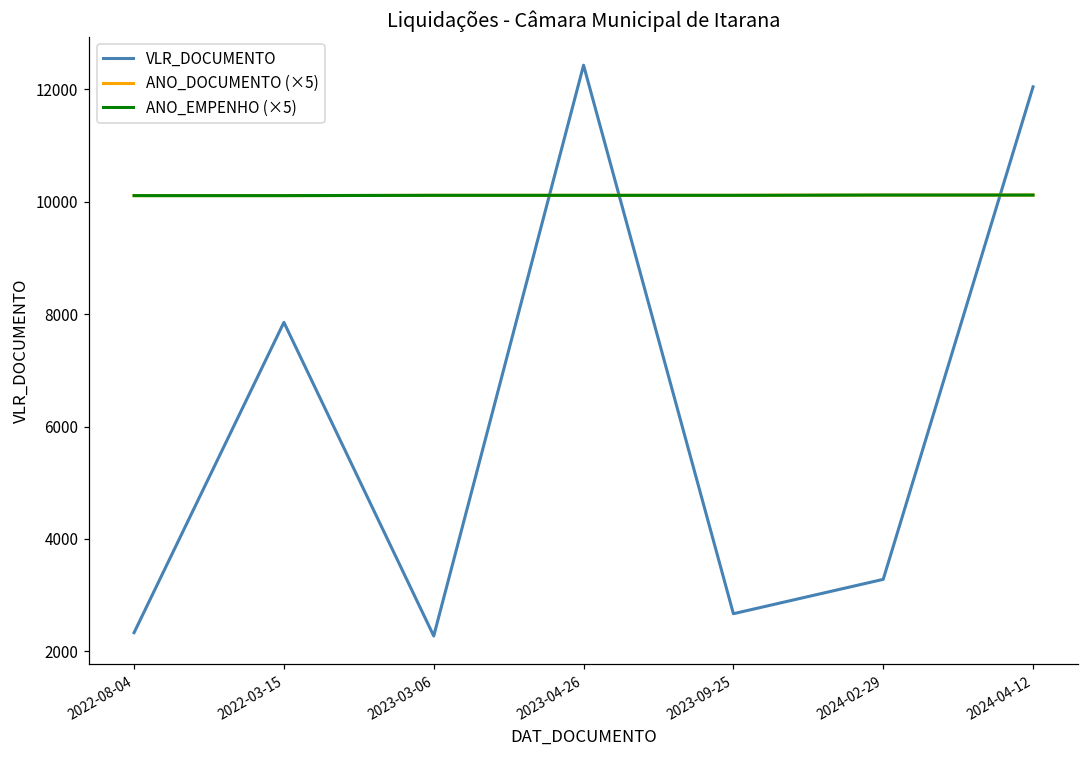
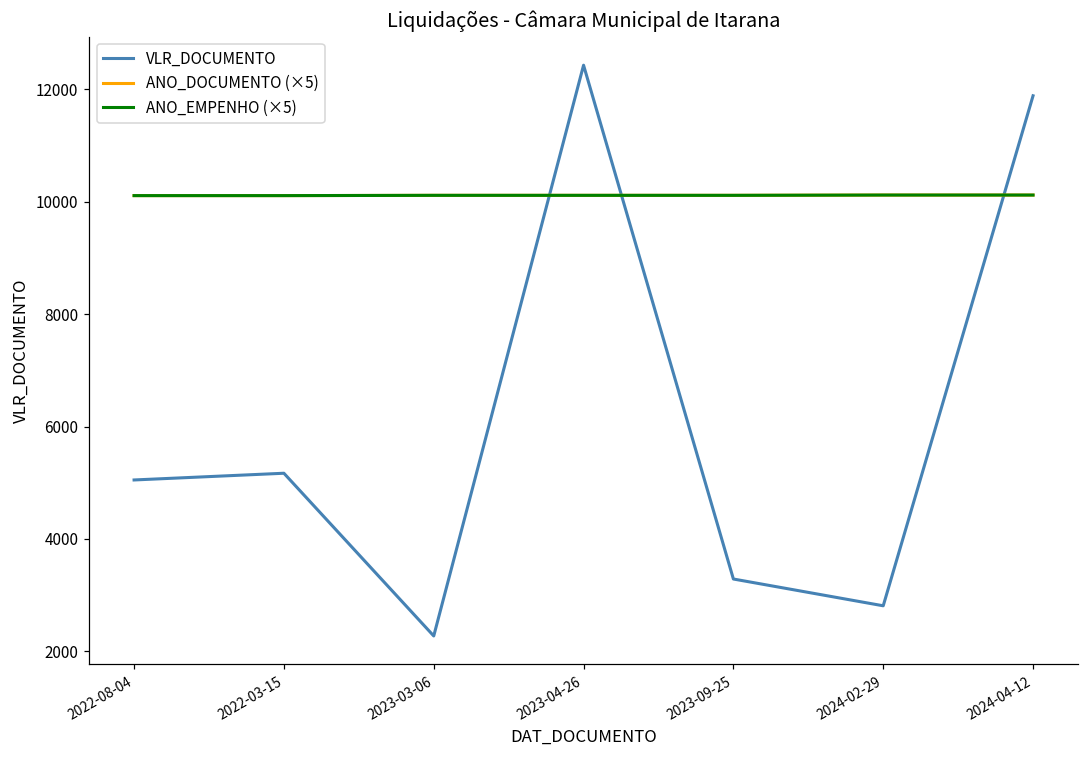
  {
    "VLR_DOCUMENTO": {
-     "2022-08-04": 2300,
-     "2022-03-15": 7900,
+     "2022-08-04": 5000,
+     "2022-03-15": 5200,
      "2023-03-06": 2300,
      "2023-04-26": 12400,
-     "2023-09-25": 2700,
-     "2024-02-29": 3300,
-     "2024-04-12": 12000
+     "2023-09-25": 3300,
+     "2024-02-29": 2800,
+     "2024-04-12": 11900
    },
    "ANO_EMPENHO (×5)": {
      "2022-08-04": 10100,
      "2022-03-15": 10100,
      "2023-03-06": 10100,
      "2023-04-26": 10100,
      "2023-09-25": 10100,
      "2024-02-29": 10100,
      "2024-04-12": 10100
    }
  }
